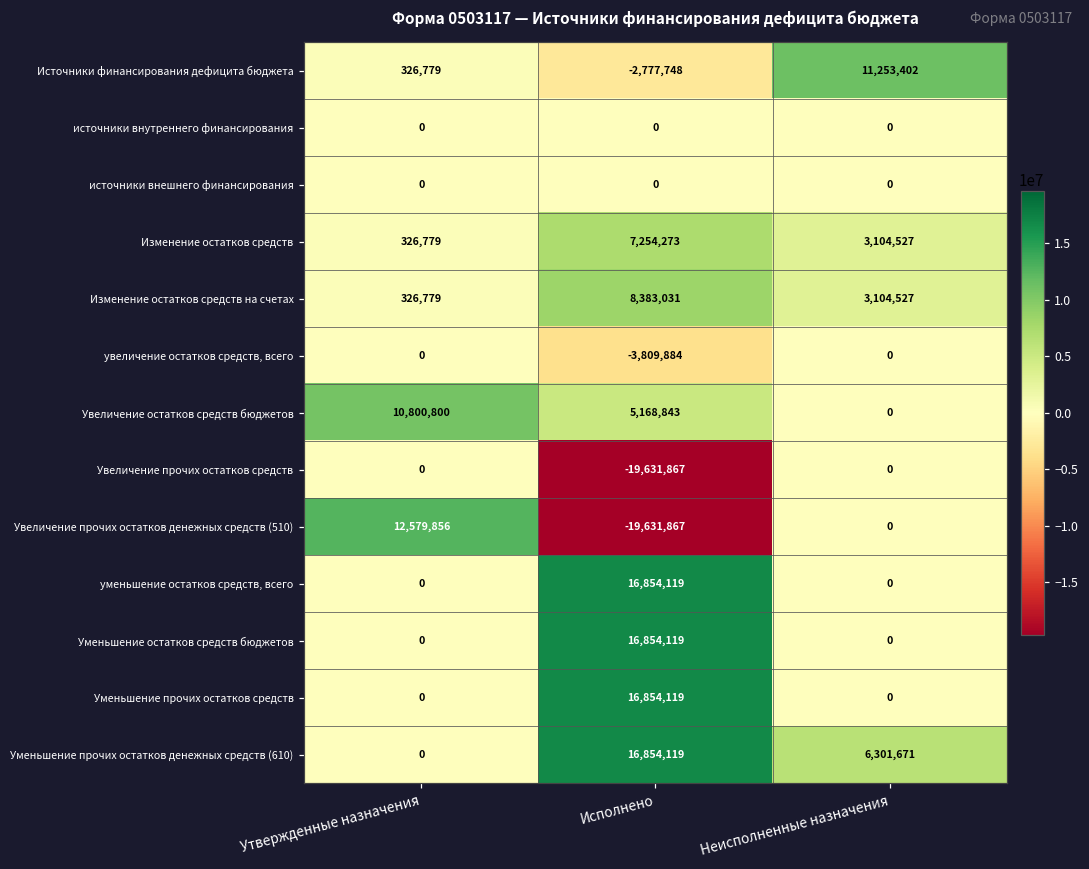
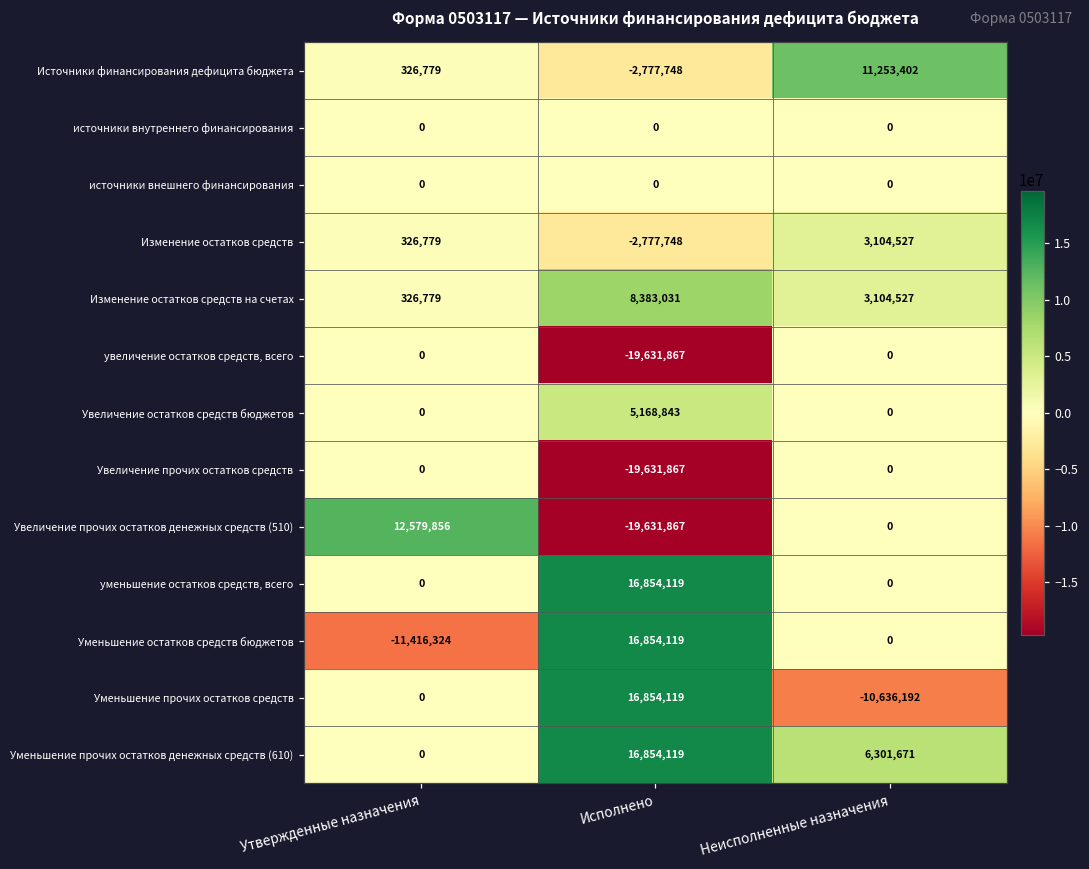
  {
    "Источники финансирования дефицита бюджета": {
      "Утвержденные назначения": "326,779",
      "Исполнено": "-2,777,748",
      "Неисполненные назначения": "11,253,402"
    },
    "источники внутреннего финансирования": {
      "Утвержденные назначения": "0",
      "Исполнено": "0",
      "Неисполненные назначения": "0"
    },
    "источники внешнего финансирования": {
      "Утвержденные назначения": "0",
      "Исполнено": "0",
      "Неисполненные назначения": "0"
    },
    "Изменение остатков средств": {
      "Утвержденные назначения": "326,779",
-     "Исполнено": "7,254,273",
+     "Исполнено": "-2,777,748",
      "Неисполненные назначения": "3,104,527"
    },
    "Изменение остатков средств на счетах": {
      "Утвержденные назначения": "326,779",
      "Исполнено": "8,383,031",
      "Неисполненные назначения": "3,104,527"
    },
    "увеличение остатков средств, всего": {
      "Утвержденные назначения": "0",
-     "Исполнено": "-3,809,884",
+     "Исполнено": "-19,631,867",
      "Неисполненные назначения": "0"
    },
    "Увеличение остатков средств бюджетов": {
-     "Утвержденные назначения": "10,800,800",
+     "Утвержденные назначения": "0",
      "Исполнено": "5,168,843",
      "Неисполненные назначения": "0"
    },
    "Увеличение прочих остатков средств": {
      "Утвержденные назначения": "0",
      "Исполнено": "-19,631,867",
      "Неисполненные назначения": "0"
    },
    "Увеличение прочих остатков денежных средств (510)": {
      "Утвержденные назначения": "12,579,856",
      "Исполнено": "-19,631,867",
      "Неисполненные назначения": "0"
    },
    "уменьшение остатков средств, всего": {
      "Утвержденные назначения": "0",
      "Исполнено": "16,854,119",
      "Неисполненные назначения": "0"
    },
    "Уменьшение остатков средств бюджетов": {
-     "Утвержденные назначения": "0",
+     "Утвержденные назначения": "-11,416,324",
      "Исполнено": "16,854,119",
      "Неисполненные назначения": "0"
    },
    "Уменьшение прочих остатков средств": {
      "Утвержденные назначения": "0",
      "Исполнено": "16,854,119",
-     "Неисполненные назначения": "0"
+     "Неисполненные назначения": "-10,636,192"
    },
    "Уменьшение прочих остатков денежных средств (610)": {
      "Утвержденные назначения": "0",
      "Исполнено": "16,854,119",
      "Неисполненные назначения": "6,301,671"
    }
  }
